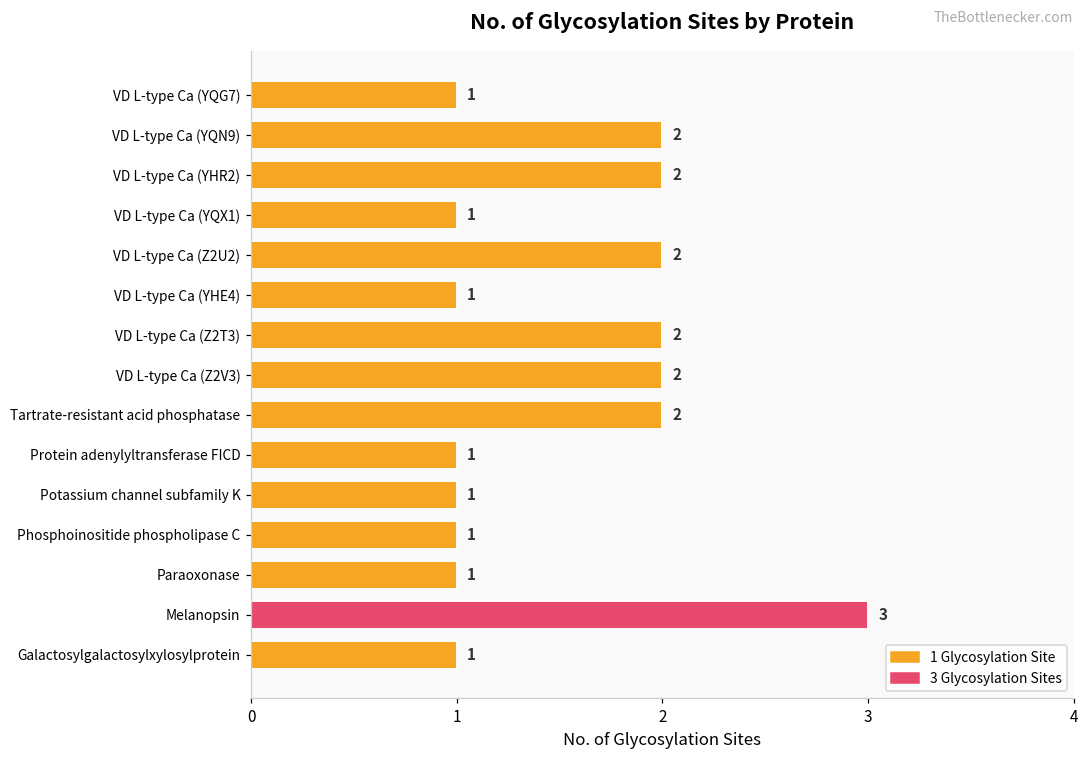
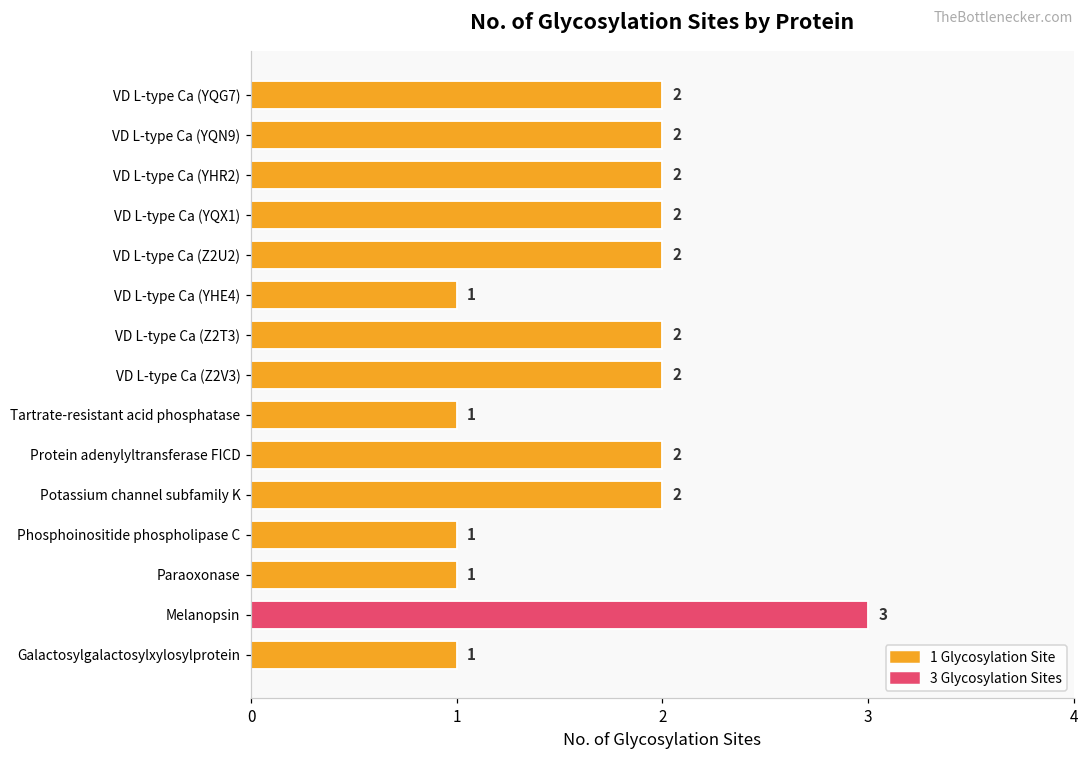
  {
-   "VD L-type Ca (YQG7)": 1,
+   "VD L-type Ca (YQG7)": 2,
    "VD L-type Ca (YQN9)": 2,
    "VD L-type Ca (YHR2)": 2,
-   "VD L-type Ca (YQX1)": 1,
+   "VD L-type Ca (YQX1)": 2,
    "VD L-type Ca (Z2U2)": 2,
    "VD L-type Ca (YHE4)": 1,
    "VD L-type Ca (Z2T3)": 2,
    "VD L-type Ca (Z2V3)": 2,
-   "Tartrate-resistant acid phosphatase": 2,
-   "Protein adenylyltransferase FICD": 1,
-   "Potassium channel subfamily K": 1,
+   "Tartrate-resistant acid phosphatase": 1,
+   "Protein adenylyltransferase FICD": 2,
+   "Potassium channel subfamily K": 2,
    "Phosphoinositide phospholipase C": 1,
    "Paraoxonase": 1,
    "Melanopsin": 3,
    "Galactosylgalactosylxylosylprotein": 1
  }
